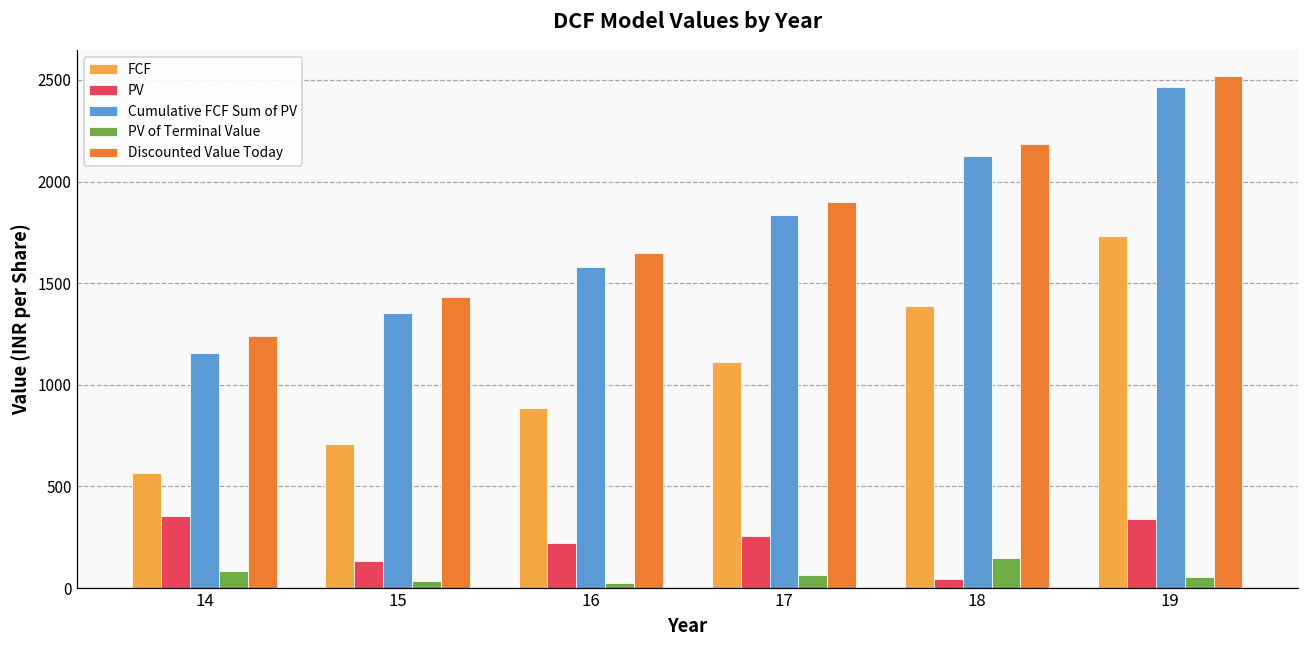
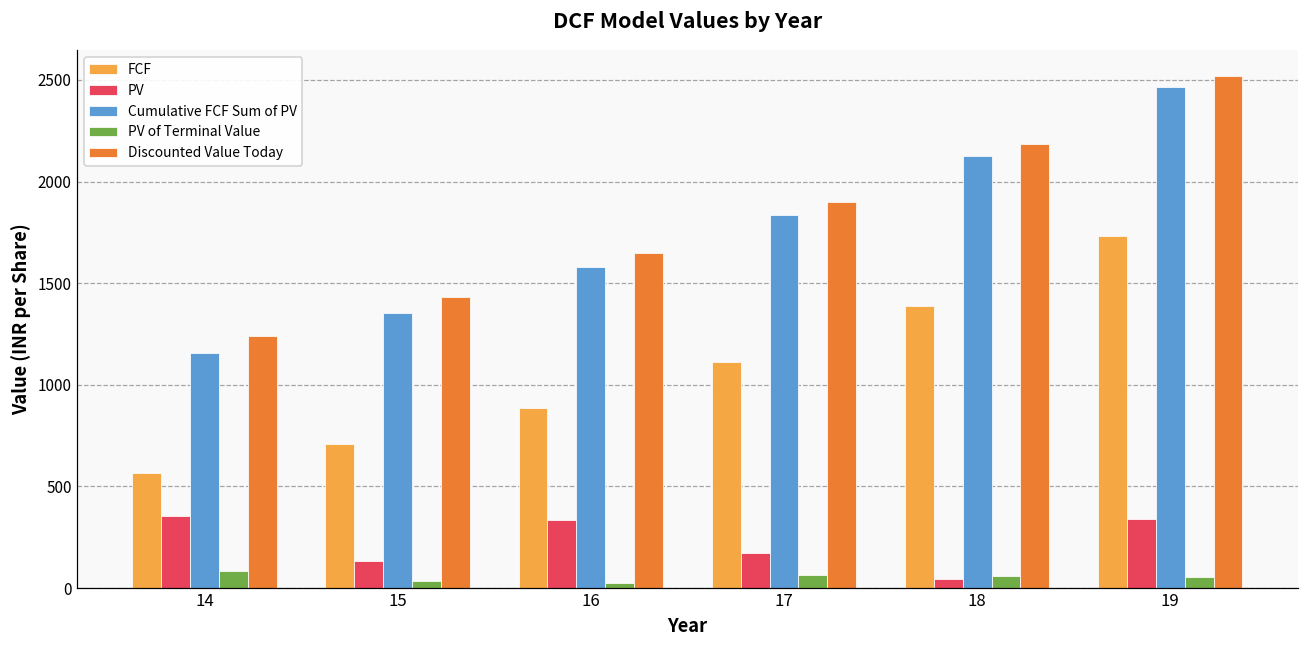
  {
    "PV": {
      "14": 350,
      "15": 130,
-     "16": 220,
-     "17": 260,
+     "16": 330,
+     "17": 170,
      "18": 40,
      "19": 340
    },
    "Cumulative FCF Sum of PV": {
      "14": 1160,
      "15": 1350,
      "16": 1580,
      "17": 1830,
      "18": 2130,
      "19": 2470
    },
    "PV of Terminal Value": {
      "14": 80,
      "15": 30,
      "16": 30,
      "17": 60,
-     "18": 150,
+     "18": 60,
      "19": 50
    }
  }
